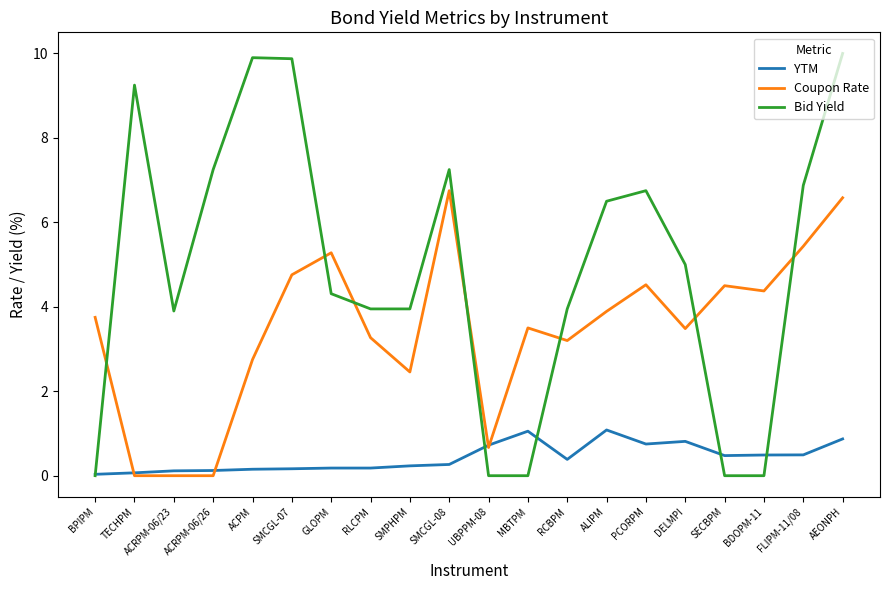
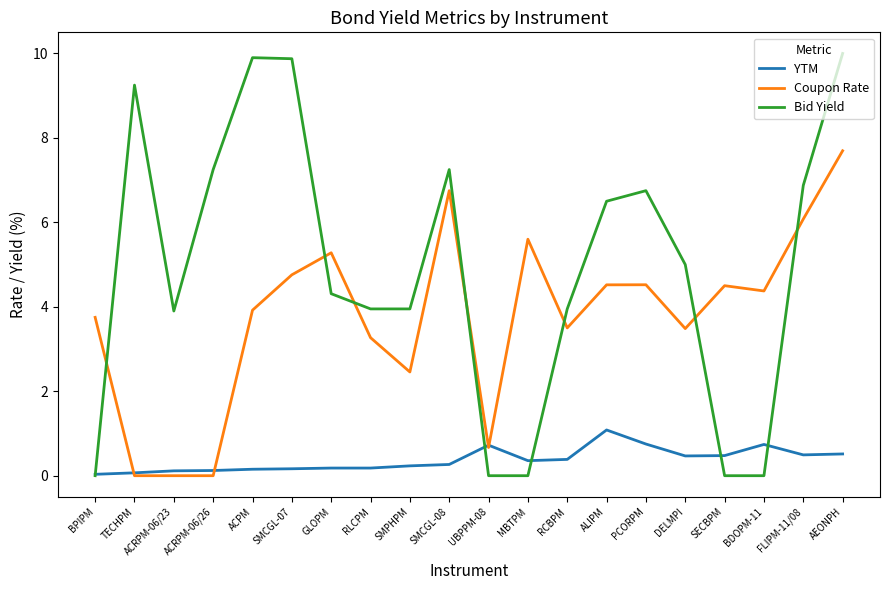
  {
    "YTM": {
      "TECHPM": 0.1,
      "ACRPM-06/23": 0.1,
      "ACRPM-06/26": 0.1,
      "ACPM": 0.2,
      "SMCGL-07": 0.2,
      "GLOPM": 0.2,
      "RLCPM": 0.2,
      "SMPHPM": 0.2,
      "SMCGL-08": 0.3,
-     "MBTPM": 1.1,
+     "MBTPM": 0.4,
      "RCBPM": 0.4,
      "ALIPM": 1.1,
      "PCORPM": 0.8,
-     "DELMPI": 0.8,
+     "DELMPI": 0.5,
      "SECBPM": 0.5,
-     "BDOPM-11": 0.5,
+     "BDOPM-11": 0.7,
      "FLIPM-11/08": 0.5,
-     "AEONPH": 0.9
+     "AEONPH": 0.5
    },
    "Coupon Rate": {
      "BPIPM": 3.8,
      "TECHPM": 0.0,
      "ACRPM-06/23": 0.0,
      "ACRPM-06/26": 0.0,
-     "ACPM": 2.8,
+     "ACPM": 3.9,
      "SMCGL-07": 4.8,
      "GLOPM": 5.3,
      "RLCPM": 3.3,
      "SMPHPM": 2.5,
      "SMCGL-08": 6.8,
-     "MBTPM": 3.5,
-     "RCBPM": 3.2,
-     "ALIPM": 3.9,
+     "MBTPM": 5.6,
+     "RCBPM": 3.5,
+     "ALIPM": 4.5,
      "PCORPM": 4.5,
      "DELMPI": 3.5,
      "SECBPM": 4.5,
      "BDOPM-11": 4.4,
-     "FLIPM-11/08": 5.4,
-     "AEONPH": 6.6
+     "FLIPM-11/08": 6.1,
+     "AEONPH": 7.7
    },
    "Bid Yield": {
      "TECHPM": 9.3,
      "ACRPM-06/23": 3.9,
      "ACRPM-06/26": 7.3,
      "ACPM": 9.9,
      "SMCGL-07": 9.9,
      "GLOPM": 4.3,
      "RLCPM": 4.0,
      "SMPHPM": 4.0,
      "SMCGL-08": 7.3,
      "UBPPM-08": 0.0,
      "MBTPM": 0.0,
      "RCBPM": 4.0,
      "ALIPM": 6.5,
      "PCORPM": 6.8,
      "DELMPI": 5.0,
      "SECBPM": 0.0,
      "BDOPM-11": 0.0,
      "FLIPM-11/08": 6.9
    }
  }
